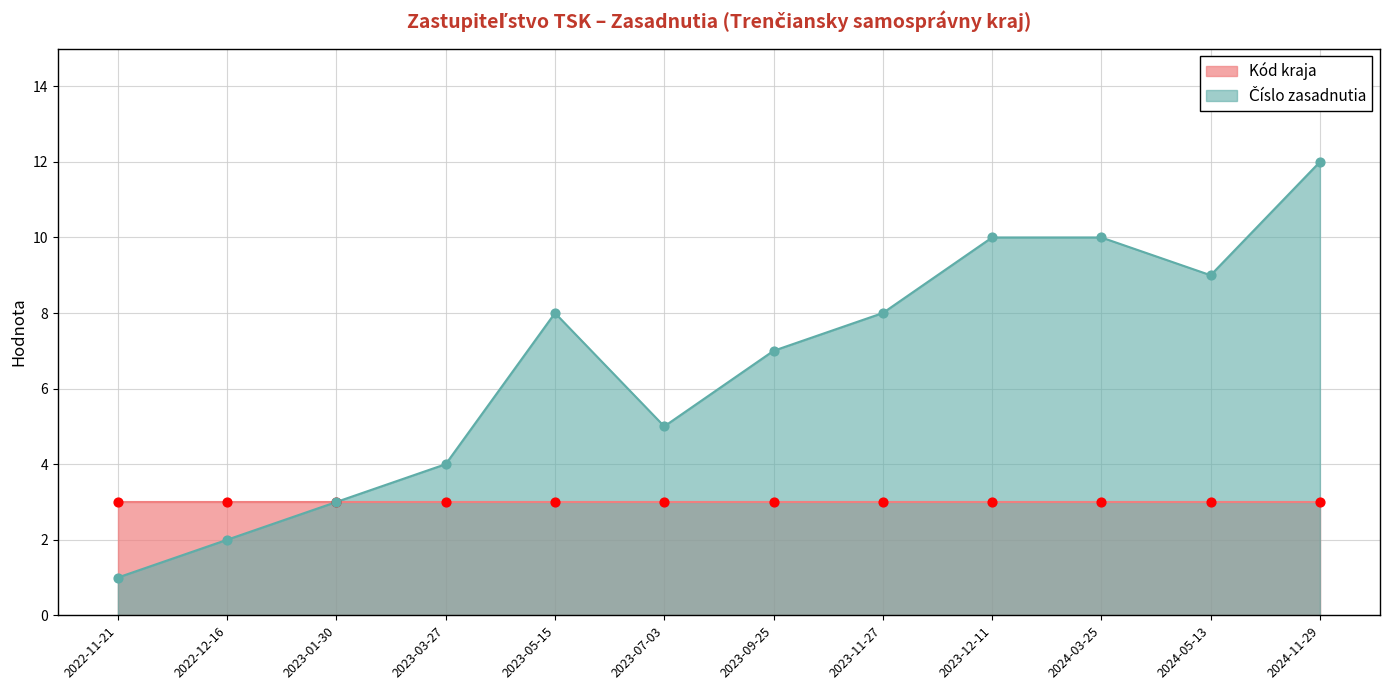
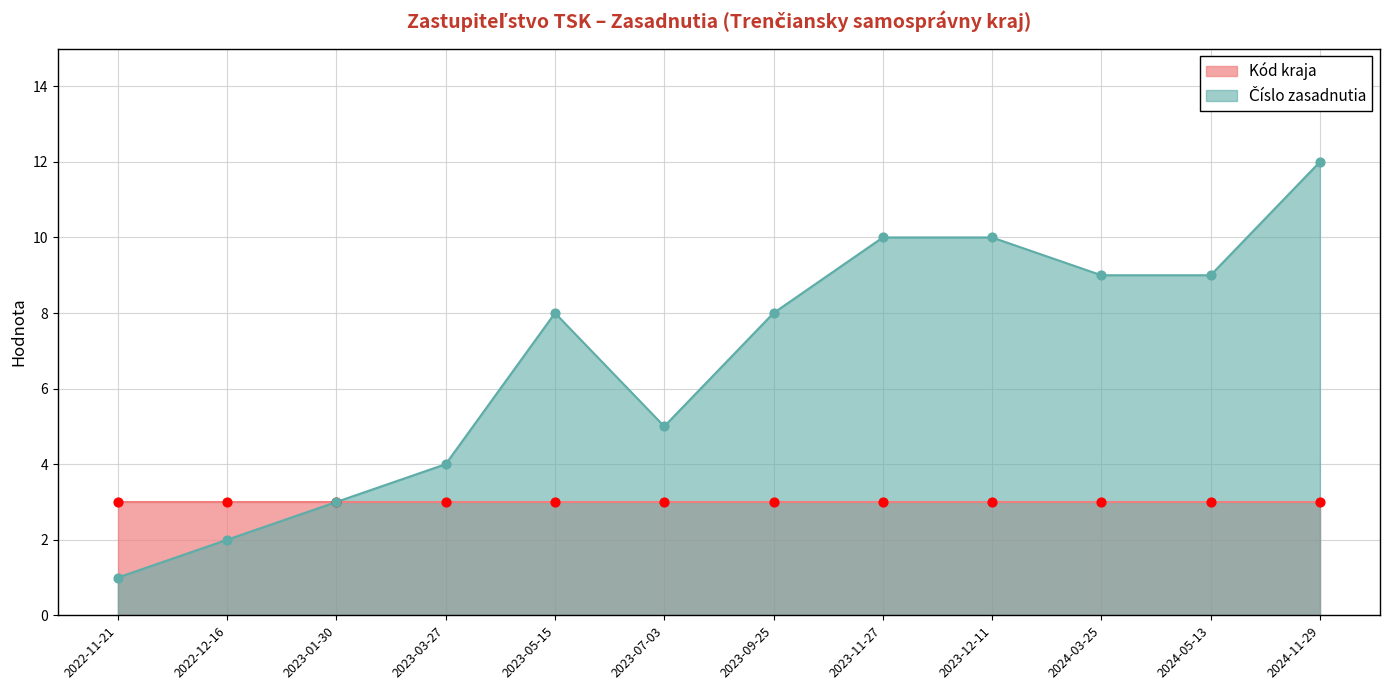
  {
    "Kód kraja": {
      "2022-11-21": 3,
      "2022-12-16": 3,
      "2023-03-27": 3,
      "2023-05-15": 3,
      "2023-07-03": 3,
      "2023-09-25": 3,
      "2023-11-27": 3,
      "2023-12-11": 3,
      "2024-03-25": 3,
      "2024-05-13": 3,
      "2024-11-29": 3
    },
    "Číslo zasadnutia": {
      "2022-11-21": 1,
      "2022-12-16": 2,
      "2023-03-27": 4,
      "2023-05-15": 8,
      "2023-07-03": 5,
-     "2023-09-25": 7,
-     "2023-11-27": 8,
+     "2023-09-25": 8,
+     "2023-11-27": 10,
      "2023-12-11": 10,
-     "2024-03-25": 10,
+     "2024-03-25": 9,
      "2024-05-13": 9,
      "2024-11-29": 12
    }
  }
